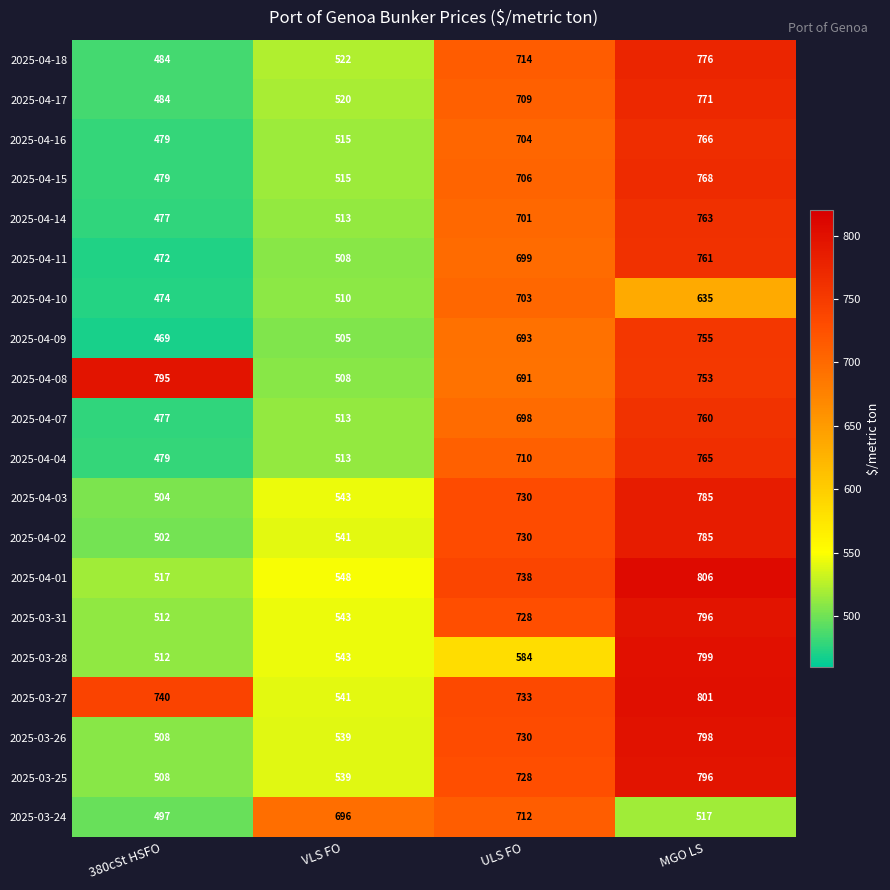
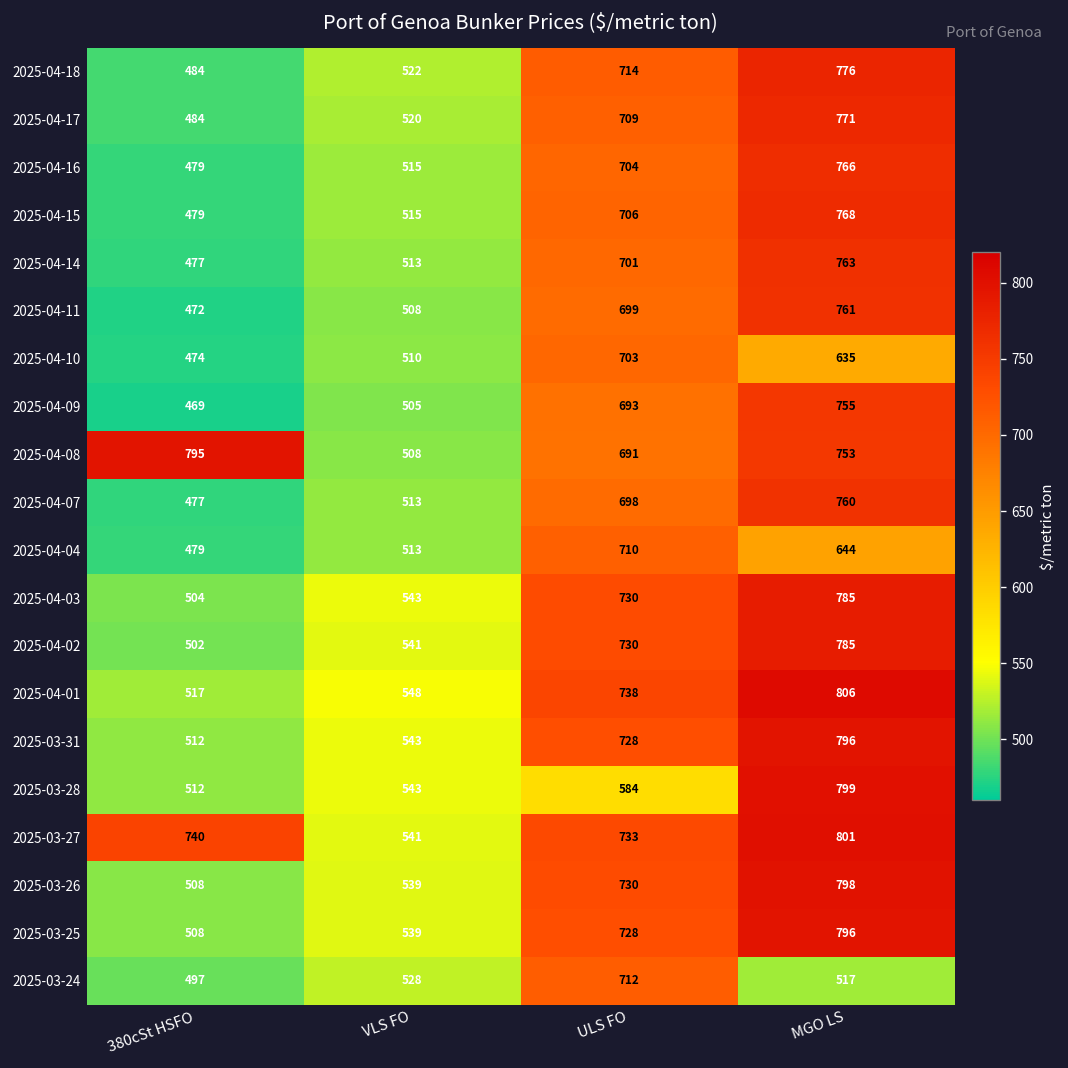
  {
    "2025-04-18": {
      "380cSt HSFO": 484,
      "VLS FO": 522,
      "ULS FO": 714,
      "MGO LS": 776
    },
    "2025-04-17": {
      "380cSt HSFO": 484,
      "VLS FO": 520,
      "ULS FO": 709,
      "MGO LS": 771
    },
    "2025-04-16": {
      "380cSt HSFO": 479,
      "VLS FO": 515,
      "ULS FO": 704,
      "MGO LS": 766
    },
    "2025-04-15": {
      "380cSt HSFO": 479,
      "VLS FO": 515,
      "ULS FO": 706,
      "MGO LS": 768
    },
    "2025-04-14": {
      "380cSt HSFO": 477,
      "VLS FO": 513,
      "ULS FO": 701,
      "MGO LS": 763
    },
    "2025-04-11": {
      "380cSt HSFO": 472,
      "VLS FO": 508,
      "ULS FO": 699,
      "MGO LS": 761
    },
    "2025-04-10": {
      "380cSt HSFO": 474,
      "VLS FO": 510,
      "ULS FO": 703,
      "MGO LS": 635
    },
    "2025-04-09": {
      "380cSt HSFO": 469,
      "VLS FO": 505,
      "ULS FO": 693,
      "MGO LS": 755
    },
    "2025-04-08": {
      "380cSt HSFO": 795,
      "VLS FO": 508,
      "ULS FO": 691,
      "MGO LS": 753
    },
    "2025-04-07": {
      "380cSt HSFO": 477,
      "VLS FO": 513,
      "ULS FO": 698,
      "MGO LS": 760
    },
    "2025-04-04": {
      "380cSt HSFO": 479,
      "VLS FO": 513,
      "ULS FO": 710,
-     "MGO LS": 765
+     "MGO LS": 644
    },
    "2025-04-03": {
      "380cSt HSFO": 504,
      "VLS FO": 543,
      "ULS FO": 730,
      "MGO LS": 785
    },
    "2025-04-02": {
      "380cSt HSFO": 502,
      "VLS FO": 541,
      "ULS FO": 730,
      "MGO LS": 785
    },
    "2025-04-01": {
      "380cSt HSFO": 517,
      "VLS FO": 548,
      "ULS FO": 738,
      "MGO LS": 806
    },
    "2025-03-31": {
      "380cSt HSFO": 512,
      "VLS FO": 543,
      "ULS FO": 728,
      "MGO LS": 796
    },
    "2025-03-28": {
      "380cSt HSFO": 512,
      "VLS FO": 543,
      "ULS FO": 584,
      "MGO LS": 799
    },
    "2025-03-27": {
      "380cSt HSFO": 740,
      "VLS FO": 541,
      "ULS FO": 733,
      "MGO LS": 801
    },
    "2025-03-26": {
      "380cSt HSFO": 508,
      "VLS FO": 539,
      "ULS FO": 730,
      "MGO LS": 798
    },
    "2025-03-25": {
      "380cSt HSFO": 508,
      "VLS FO": 539,
      "ULS FO": 728,
      "MGO LS": 796
    },
    "2025-03-24": {
      "380cSt HSFO": 497,
-     "VLS FO": 696,
+     "VLS FO": 528,
      "ULS FO": 712,
      "MGO LS": 517
    }
  }
